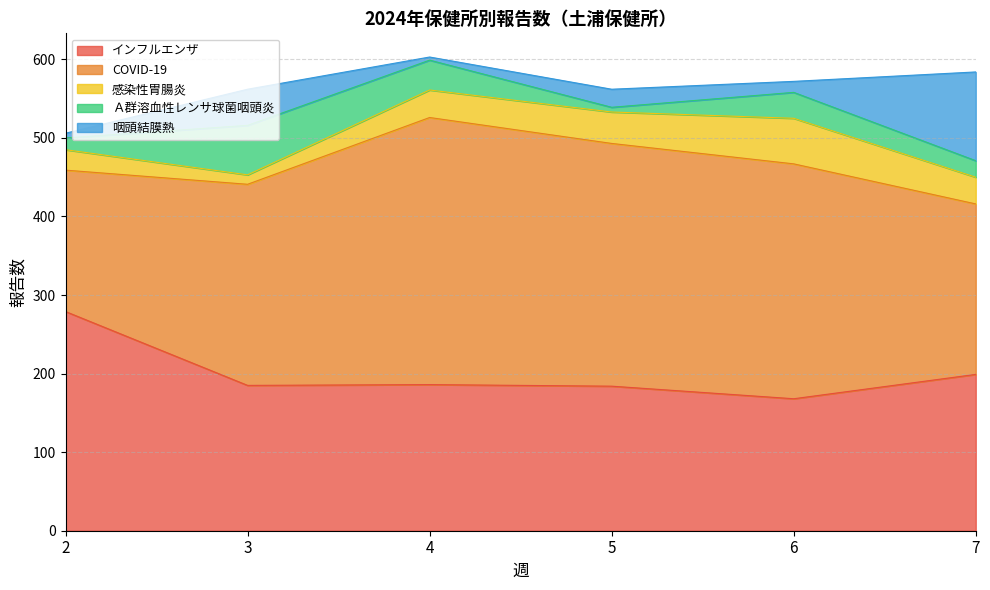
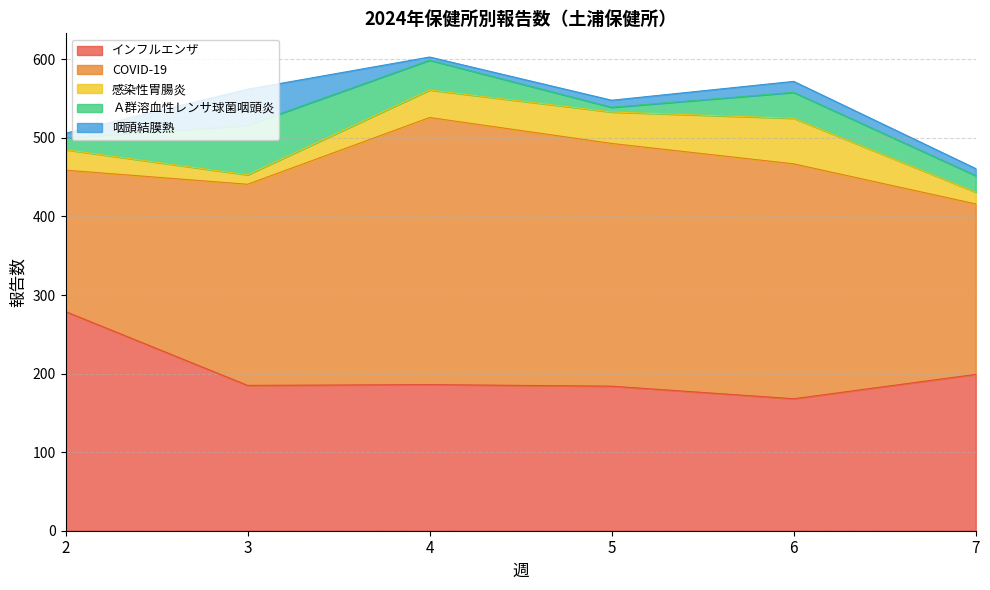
  {
    "感染性胃腸炎": {
      "2": 30,
      "3": 10,
      "4": 40,
      "5": 40,
      "6": 60,
-     "7": 30
+     "7": 20
    },
    "Ａ群溶血性レンサ球菌咽頭炎": {
      "2": 20,
      "4": 40,
      "5": 10,
      "6": 30,
      "7": 20
    },
    "咽頭結膜熱": {
      "2": 10,
      "4": 0,
-     "5": 20,
+     "5": 10,
      "6": 10,
-     "7": 110
+     "7": 10
    }
  }
